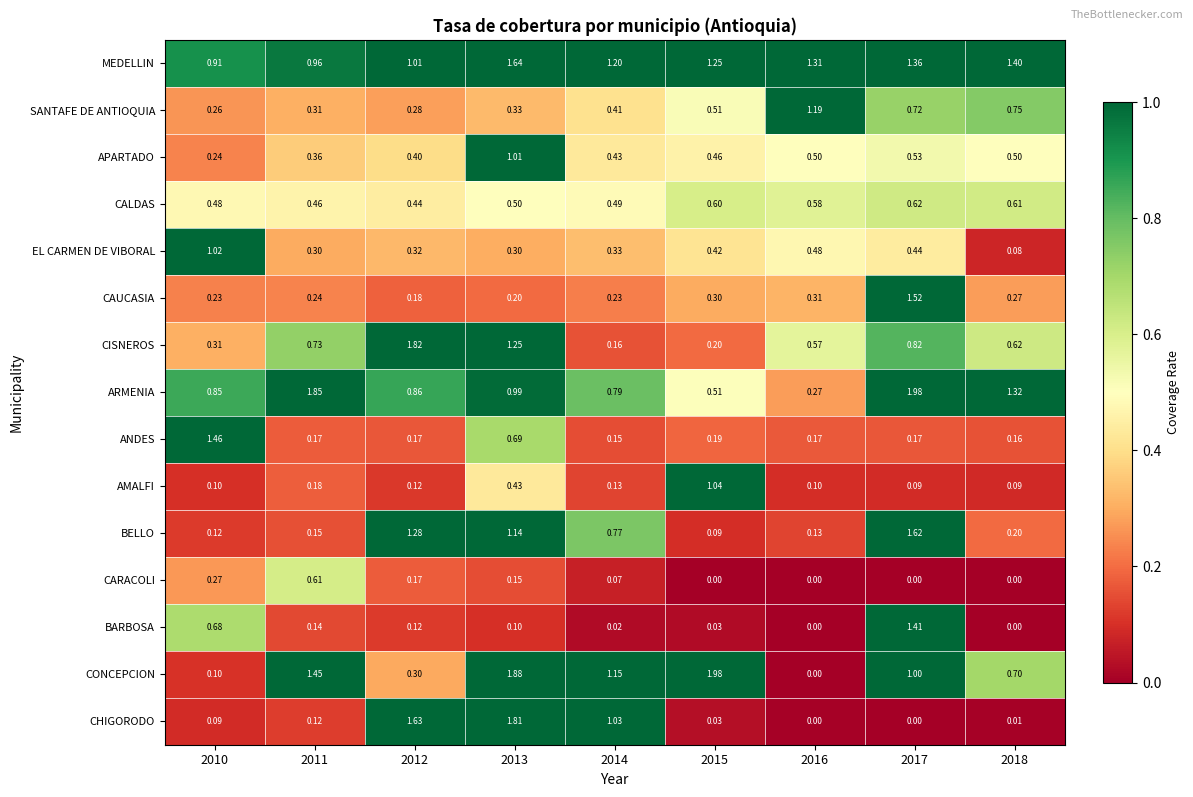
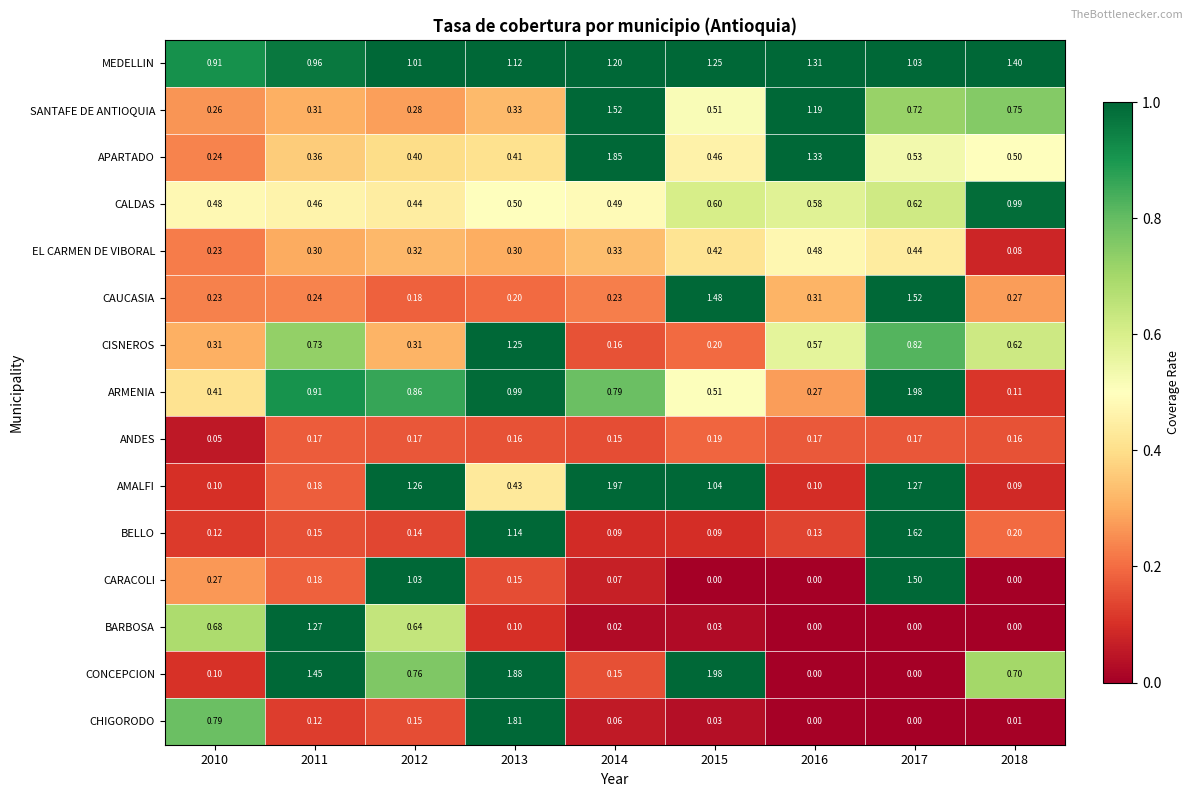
  {
    "MEDELLIN": {
      "2010": 0.91,
      "2011": 0.96,
      "2012": 1.01,
-     "2013": 1.64,
+     "2013": 1.12,
      "2014": 1.20,
      "2015": 1.25,
      "2016": 1.31,
-     "2017": 1.36,
+     "2017": 1.03,
      "2018": 1.40
    },
    "SANTAFE DE ANTIOQUIA": {
      "2010": 0.26,
      "2011": 0.31,
      "2012": 0.28,
      "2013": 0.33,
-     "2014": 0.41,
+     "2014": 1.52,
      "2015": 0.51,
      "2016": 1.19,
      "2017": 0.72,
      "2018": 0.75
    },
    "APARTADO": {
      "2010": 0.24,
      "2011": 0.36,
      "2012": 0.40,
-     "2013": 1.01,
-     "2014": 0.43,
+     "2013": 0.41,
+     "2014": 1.85,
      "2015": 0.46,
-     "2016": 0.50,
+     "2016": 1.33,
      "2017": 0.53,
      "2018": 0.50
    },
    "CALDAS": {
      "2010": 0.48,
      "2011": 0.46,
      "2012": 0.44,
      "2013": 0.50,
      "2014": 0.49,
      "2015": 0.60,
      "2016": 0.58,
      "2017": 0.62,
-     "2018": 0.61
+     "2018": 0.99
    },
    "EL CARMEN DE VIBORAL": {
-     "2010": 1.02,
+     "2010": 0.23,
      "2011": 0.30,
      "2012": 0.32,
      "2013": 0.30,
      "2014": 0.33,
      "2015": 0.42,
      "2016": 0.48,
      "2017": 0.44,
      "2018": 0.08
    },
    "CAUCASIA": {
      "2010": 0.23,
      "2011": 0.24,
      "2012": 0.18,
      "2013": 0.20,
      "2014": 0.23,
-     "2015": 0.30,
+     "2015": 1.48,
      "2016": 0.31,
      "2017": 1.52,
      "2018": 0.27
    },
    "CISNEROS": {
      "2010": 0.31,
      "2011": 0.73,
-     "2012": 1.82,
+     "2012": 0.31,
      "2013": 1.25,
      "2014": 0.16,
      "2015": 0.20,
      "2016": 0.57,
      "2017": 0.82,
      "2018": 0.62
    },
    "ARMENIA": {
-     "2010": 0.85,
-     "2011": 1.85,
+     "2010": 0.41,
+     "2011": 0.91,
      "2012": 0.86,
      "2013": 0.99,
      "2014": 0.79,
      "2015": 0.51,
      "2016": 0.27,
      "2017": 1.98,
-     "2018": 1.32
+     "2018": 0.11
    },
    "ANDES": {
-     "2010": 1.46,
+     "2010": 0.05,
      "2011": 0.17,
      "2012": 0.17,
-     "2013": 0.69,
+     "2013": 0.16,
      "2014": 0.15,
      "2015": 0.19,
      "2016": 0.17,
      "2017": 0.17,
      "2018": 0.16
    },
    "AMALFI": {
      "2010": 0.10,
      "2011": 0.18,
-     "2012": 0.12,
+     "2012": 1.26,
      "2013": 0.43,
-     "2014": 0.13,
+     "2014": 1.97,
      "2015": 1.04,
      "2016": 0.10,
-     "2017": 0.09,
+     "2017": 1.27,
      "2018": 0.09
    },
    "BELLO": {
      "2010": 0.12,
      "2011": 0.15,
-     "2012": 1.28,
+     "2012": 0.14,
      "2013": 1.14,
-     "2014": 0.77,
+     "2014": 0.09,
      "2015": 0.09,
      "2016": 0.13,
      "2017": 1.62,
      "2018": 0.20
    },
    "CARACOLI": {
      "2010": 0.27,
-     "2011": 0.61,
-     "2012": 0.17,
+     "2011": 0.18,
+     "2012": 1.03,
      "2013": 0.15,
      "2014": 0.07,
      "2015": 0.00,
      "2016": 0.00,
-     "2017": 0.00,
+     "2017": 1.50,
      "2018": 0.00
    },
    "BARBOSA": {
      "2010": 0.68,
-     "2011": 0.14,
-     "2012": 0.12,
+     "2011": 1.27,
+     "2012": 0.64,
      "2013": 0.10,
      "2014": 0.02,
      "2015": 0.03,
      "2016": 0.00,
-     "2017": 1.41,
+     "2017": 0.00,
      "2018": 0.00
    },
    "CONCEPCION": {
      "2010": 0.10,
      "2011": 1.45,
-     "2012": 0.30,
+     "2012": 0.76,
      "2013": 1.88,
-     "2014": 1.15,
+     "2014": 0.15,
      "2015": 1.98,
      "2016": 0.00,
-     "2017": 1.00,
+     "2017": 0.00,
      "2018": 0.70
    },
    "CHIGORODO": {
-     "2010": 0.09,
+     "2010": 0.79,
      "2011": 0.12,
-     "2012": 1.63,
+     "2012": 0.15,
      "2013": 1.81,
-     "2014": 1.03,
+     "2014": 0.06,
      "2015": 0.03,
      "2016": 0.00,
      "2017": 0.00,
      "2018": 0.01
    }
  }
